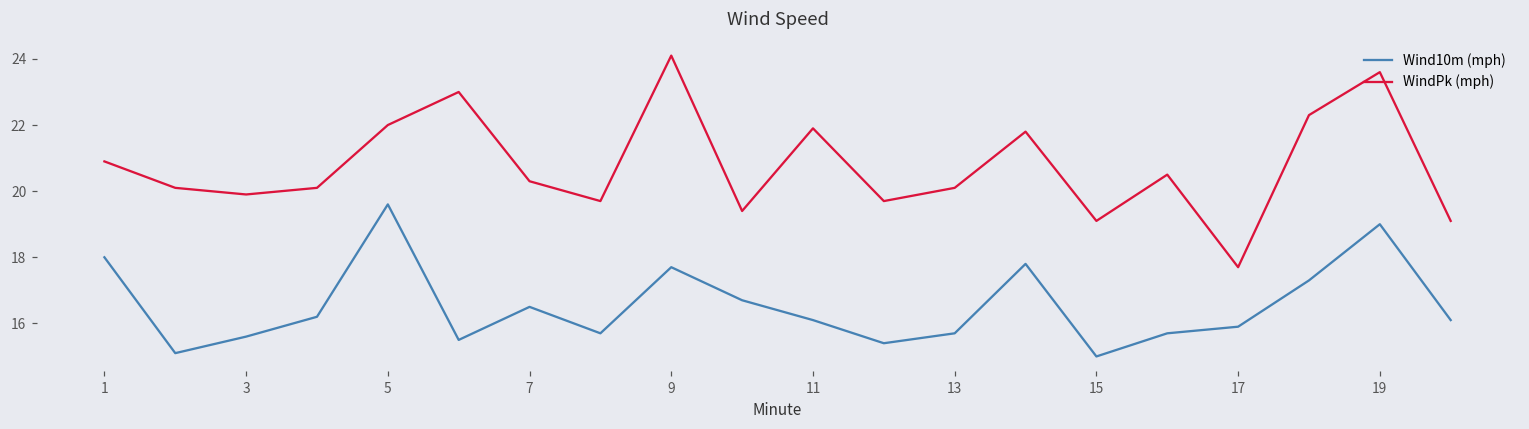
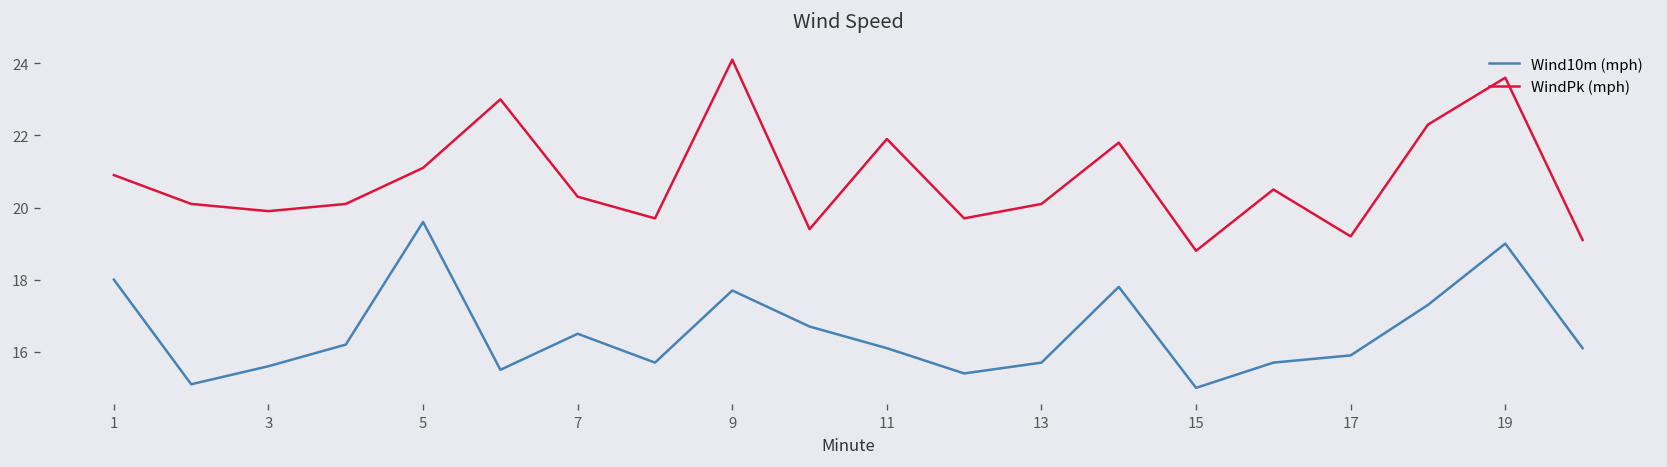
  {
    "Wind10m (mph)": {
      "1": 18.0,
      "3": 15.6,
      "5": 19.6,
      "7": 16.5,
      "9": 17.7,
      "11": 16.1,
      "13": 15.7,
      "15": 15.0,
      "17": 15.9,
      "19": 19.0
    },
    "WindPk (mph)": {
      "1": 20.9,
      "3": 19.9,
-     "5": 22.0,
+     "5": 21.1,
      "7": 20.3,
      "9": 24.1,
      "11": 21.9,
      "13": 20.1,
-     "15": 19.1,
-     "17": 17.7,
+     "15": 18.8,
+     "17": 19.2,
      "19": 23.6
    }
  }
